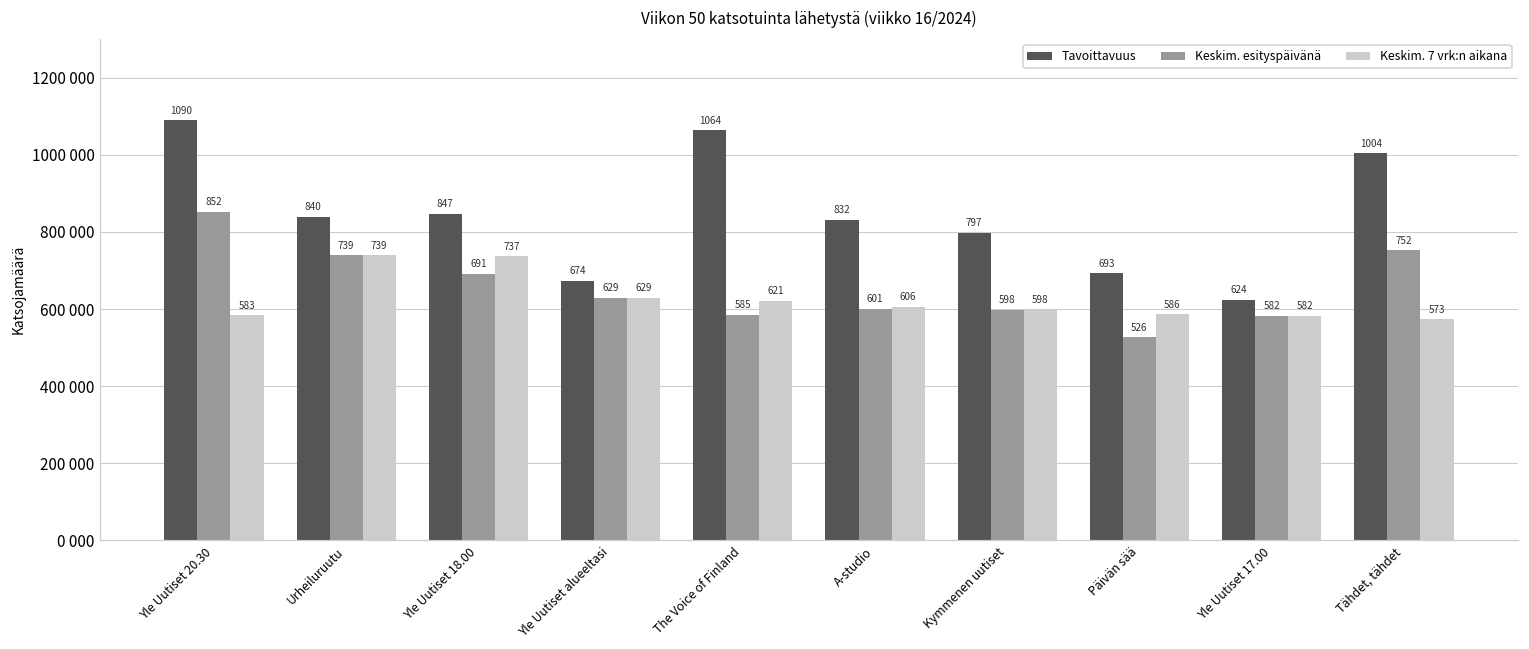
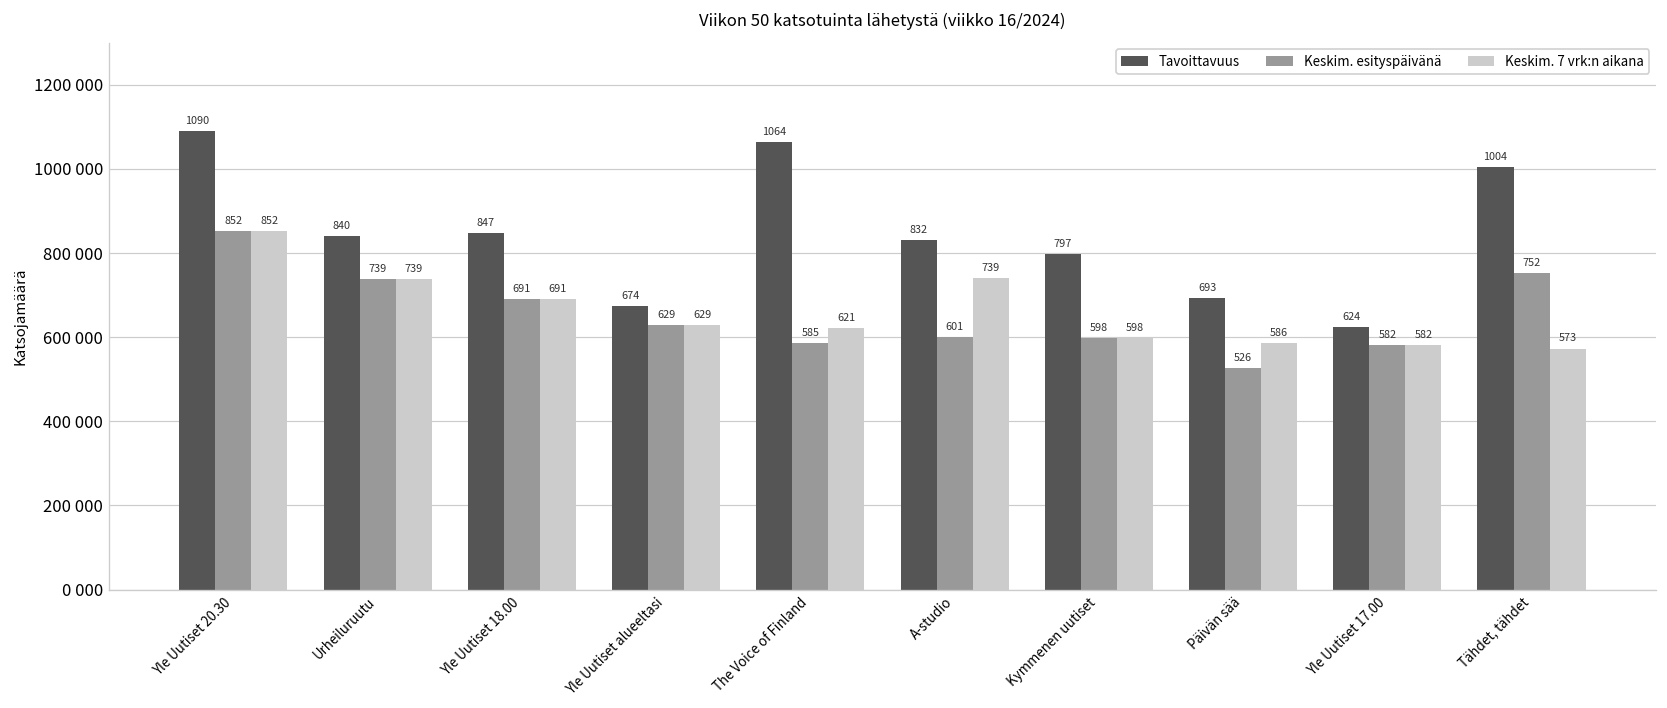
  {
    "Keskim. 7 vrk:n aikana": {
-     "Yle Uutiset 20.30": 583,
-     "Yle Uutiset 18.00": 737,
-     "A-studio": 606
+     "Yle Uutiset 20.30": 852,
+     "Yle Uutiset 18.00": 691,
+     "A-studio": 739
    }
  }
